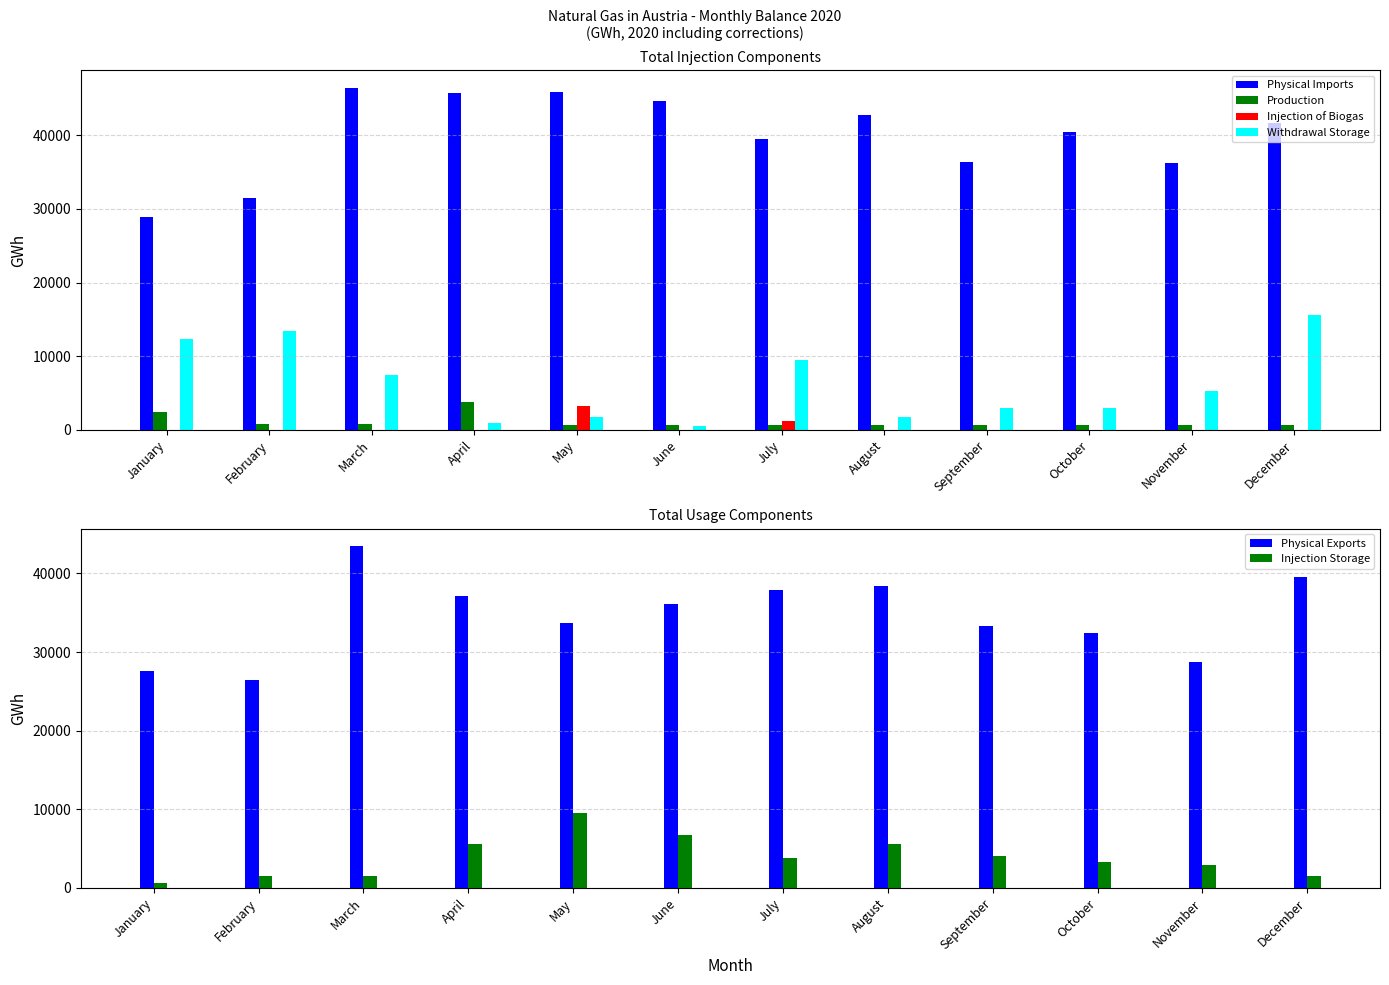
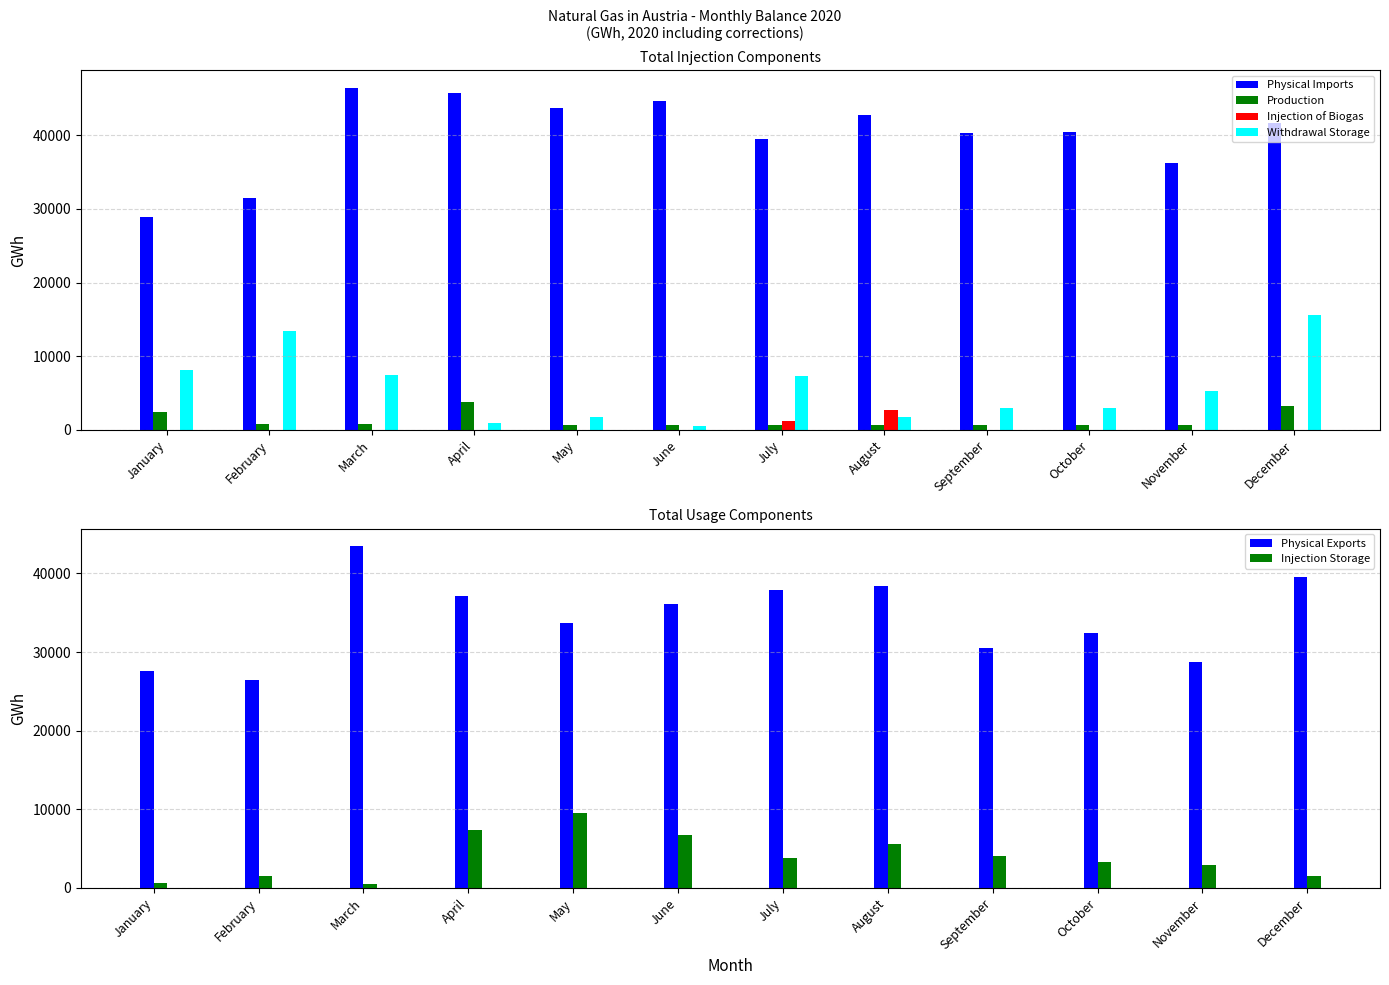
  {
    "Total Injection Components": {
      "Physical Imports": {
        "January": 29000,
        "February": 32000,
        "March": 47000,
        "April": 46000,
-       "May": 46000,
+       "May": 44000,
        "June": 45000,
        "July": 40000,
        "August": 43000,
-       "September": 36000,
+       "September": 40000,
        "October": 40000,
        "November": 36000
      },
      "Production": {
        "January": 2000,
        "February": 1000,
        "March": 1000,
        "April": 4000,
        "May": 1000,
        "June": 1000,
        "July": 1000,
        "August": 1000,
        "September": 1000,
        "October": 1000,
        "November": 1000,
-       "December": 1000
+       "December": 3000
      },
      "Injection of Biogas": {
-       "May": 3000,
+       "May": 0,
        "July": 1000,
-       "August": 0
+       "August": 3000
      },
      "Withdrawal Storage": {
-       "January": 12000,
+       "January": 8000,
        "February": 13000,
        "March": 7000,
        "April": 1000,
        "May": 2000,
        "June": 1000,
-       "July": 9000,
+       "July": 7000,
        "August": 2000,
        "September": 3000,
        "October": 3000,
        "November": 5000,
        "December": 16000
      }
    },
    "Total Usage Components": {
      "Physical Exports": {
        "January": 28000,
        "February": 26000,
        "March": 44000,
        "April": 37000,
        "May": 34000,
        "June": 36000,
        "July": 38000,
        "August": 38000,
-       "September": 33000,
+       "September": 31000,
        "October": 32000,
        "November": 29000,
        "December": 40000
      },
      "Injection Storage": {
        "January": 1000,
        "February": 1000,
-       "March": 2000,
-       "April": 6000,
+       "March": 1000,
+       "April": 7000,
        "May": 9000,
        "June": 7000,
        "July": 4000,
        "August": 6000,
        "September": 4000,
        "October": 3000,
        "November": 3000,
        "December": 2000
      }
    }
  }
